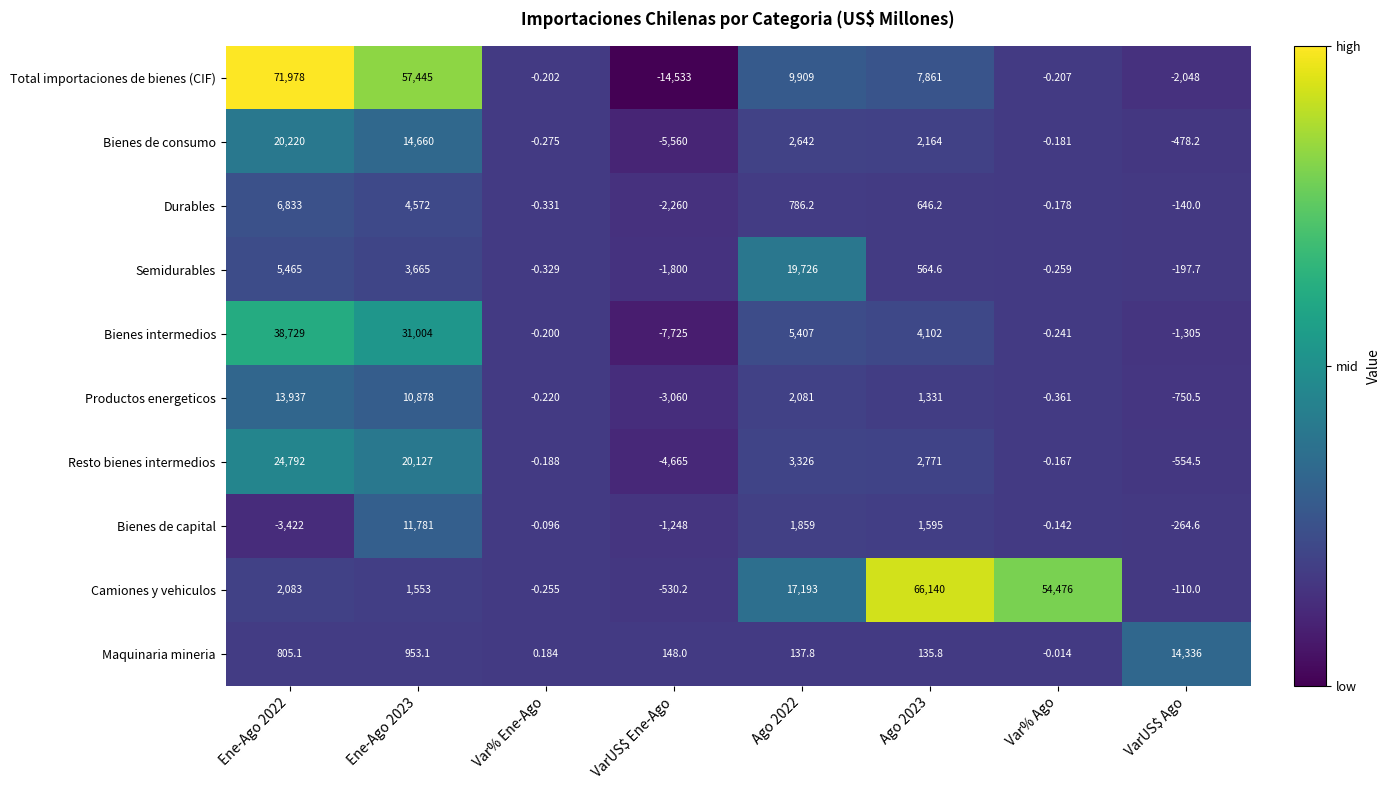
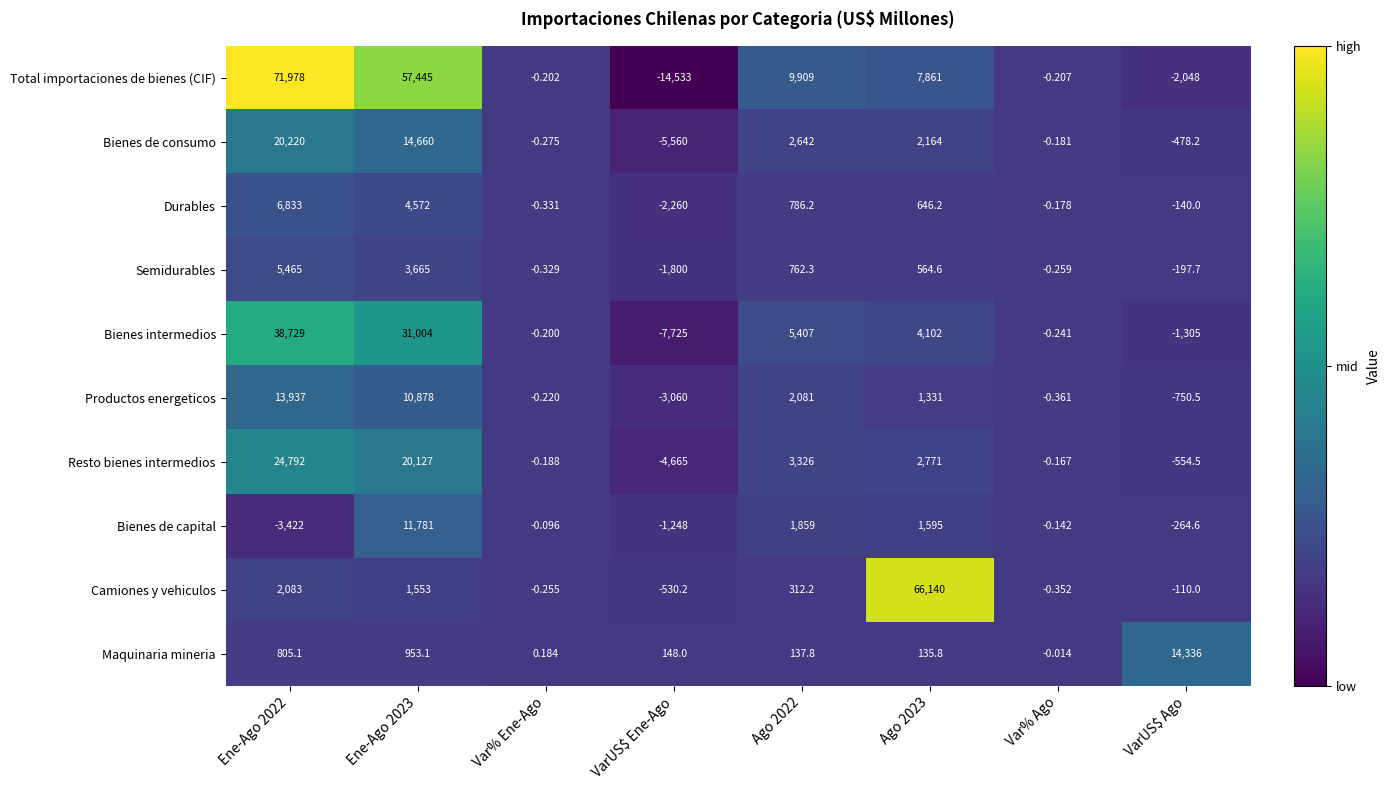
  {
    "Total importaciones de bienes (CIF)": {
      "Ene-Ago 2022": "71,978",
      "Ene-Ago 2023": "57,445",
      "Var% Ene-Ago": "-0.202",
      "VarUS$ Ene-Ago": "-14,533",
      "Ago 2022": "9,909",
      "Ago 2023": "7,861",
      "Var% Ago": "-0.207",
      "VarUS$ Ago": "-2,048"
    },
    "Bienes de consumo": {
      "Ene-Ago 2022": "20,220",
      "Ene-Ago 2023": "14,660",
      "Var% Ene-Ago": "-0.275",
      "VarUS$ Ene-Ago": "-5,560",
      "Ago 2022": "2,642",
      "Ago 2023": "2,164",
      "Var% Ago": "-0.181",
      "VarUS$ Ago": "-478.2"
    },
    "Durables": {
      "Ene-Ago 2022": "6,833",
      "Ene-Ago 2023": "4,572",
      "Var% Ene-Ago": "-0.331",
      "VarUS$ Ene-Ago": "-2,260",
      "Ago 2022": "786.2",
      "Ago 2023": "646.2",
      "Var% Ago": "-0.178",
      "VarUS$ Ago": "-140.0"
    },
    "Semidurables": {
      "Ene-Ago 2022": "5,465",
      "Ene-Ago 2023": "3,665",
      "Var% Ene-Ago": "-0.329",
      "VarUS$ Ene-Ago": "-1,800",
-     "Ago 2022": "19,726",
+     "Ago 2022": "762.3",
      "Ago 2023": "564.6",
      "Var% Ago": "-0.259",
      "VarUS$ Ago": "-197.7"
    },
    "Bienes intermedios": {
      "Ene-Ago 2022": "38,729",
      "Ene-Ago 2023": "31,004",
      "Var% Ene-Ago": "-0.200",
      "VarUS$ Ene-Ago": "-7,725",
      "Ago 2022": "5,407",
      "Ago 2023": "4,102",
      "Var% Ago": "-0.241",
      "VarUS$ Ago": "-1,305"
    },
    "Productos energeticos": {
      "Ene-Ago 2022": "13,937",
      "Ene-Ago 2023": "10,878",
      "Var% Ene-Ago": "-0.220",
      "VarUS$ Ene-Ago": "-3,060",
      "Ago 2022": "2,081",
      "Ago 2023": "1,331",
      "Var% Ago": "-0.361",
      "VarUS$ Ago": "-750.5"
    },
    "Resto bienes intermedios": {
      "Ene-Ago 2022": "24,792",
      "Ene-Ago 2023": "20,127",
      "Var% Ene-Ago": "-0.188",
      "VarUS$ Ene-Ago": "-4,665",
      "Ago 2022": "3,326",
      "Ago 2023": "2,771",
      "Var% Ago": "-0.167",
      "VarUS$ Ago": "-554.5"
    },
    "Bienes de capital": {
      "Ene-Ago 2022": "-3,422",
      "Ene-Ago 2023": "11,781",
      "Var% Ene-Ago": "-0.096",
      "VarUS$ Ene-Ago": "-1,248",
      "Ago 2022": "1,859",
      "Ago 2023": "1,595",
      "Var% Ago": "-0.142",
      "VarUS$ Ago": "-264.6"
    },
    "Camiones y vehiculos": {
      "Ene-Ago 2022": "2,083",
      "Ene-Ago 2023": "1,553",
      "Var% Ene-Ago": "-0.255",
      "VarUS$ Ene-Ago": "-530.2",
-     "Ago 2022": "17,193",
+     "Ago 2022": "312.2",
      "Ago 2023": "66,140",
-     "Var% Ago": "54,476",
+     "Var% Ago": "-0.352",
      "VarUS$ Ago": "-110.0"
    },
    "Maquinaria mineria": {
      "Ene-Ago 2022": "805.1",
      "Ene-Ago 2023": "953.1",
      "Var% Ene-Ago": "0.184",
      "VarUS$ Ene-Ago": "148.0",
      "Ago 2022": "137.8",
      "Ago 2023": "135.8",
      "Var% Ago": "-0.014",
      "VarUS$ Ago": "14,336"
    }
  }
